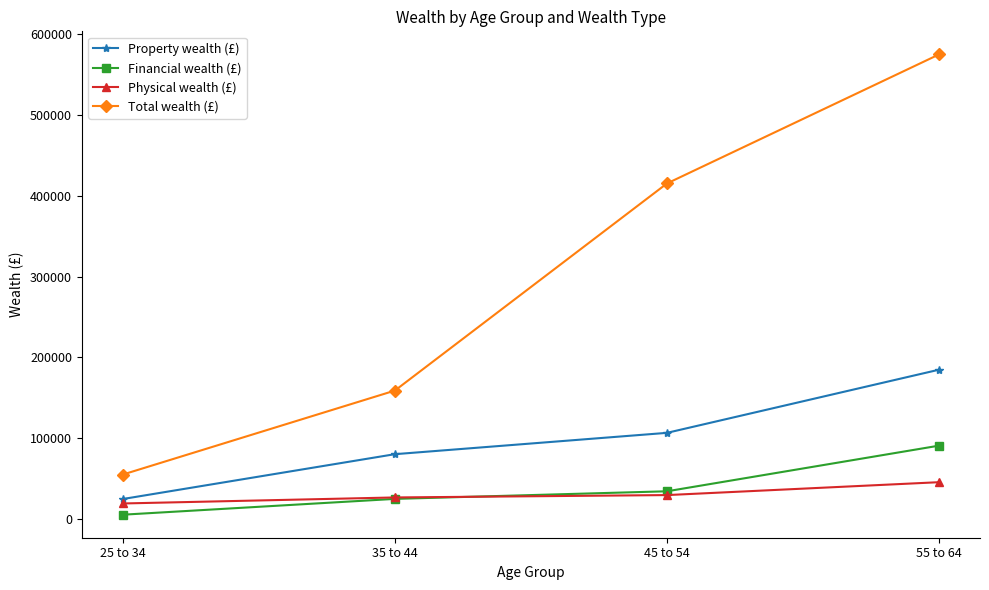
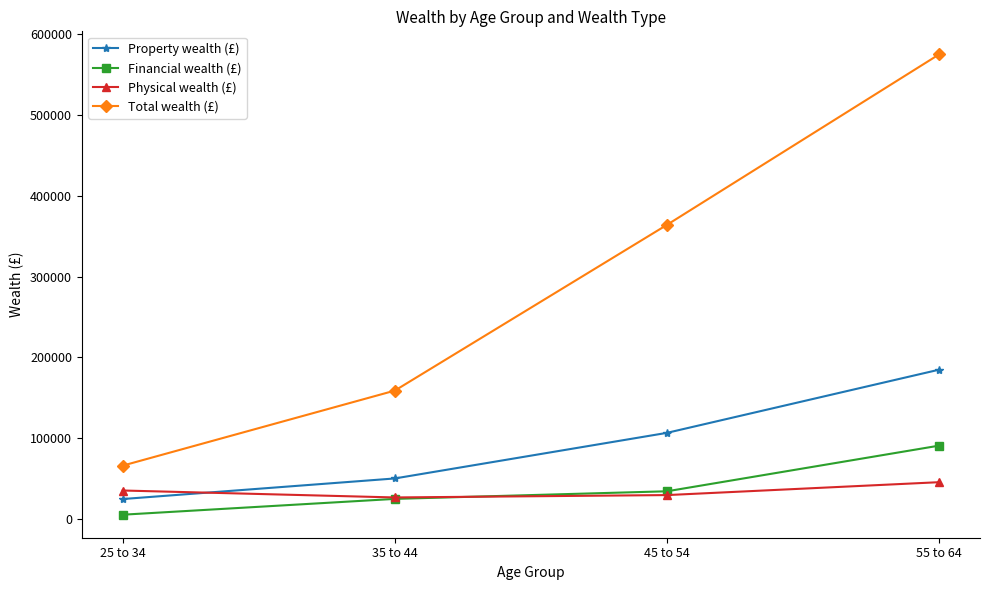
  {
    "Property wealth (£)": {
      "25 to 34": 20000,
-     "35 to 44": 80000,
+     "35 to 44": 50000,
      "45 to 54": 110000,
      "55 to 64": 180000
    },
    "Financial wealth (£)": {
      "25 to 34": 10000,
      "45 to 54": 30000,
      "55 to 64": 90000
    },
    "Physical wealth (£)": {
-     "25 to 34": 20000,
+     "25 to 34": 40000,
      "45 to 54": 30000,
      "55 to 64": 50000
    },
    "Total wealth (£)": {
-     "25 to 34": 60000,
+     "25 to 34": 70000,
      "35 to 44": 160000,
-     "45 to 54": 420000,
+     "45 to 54": 360000,
      "55 to 64": 580000
    }
  }
